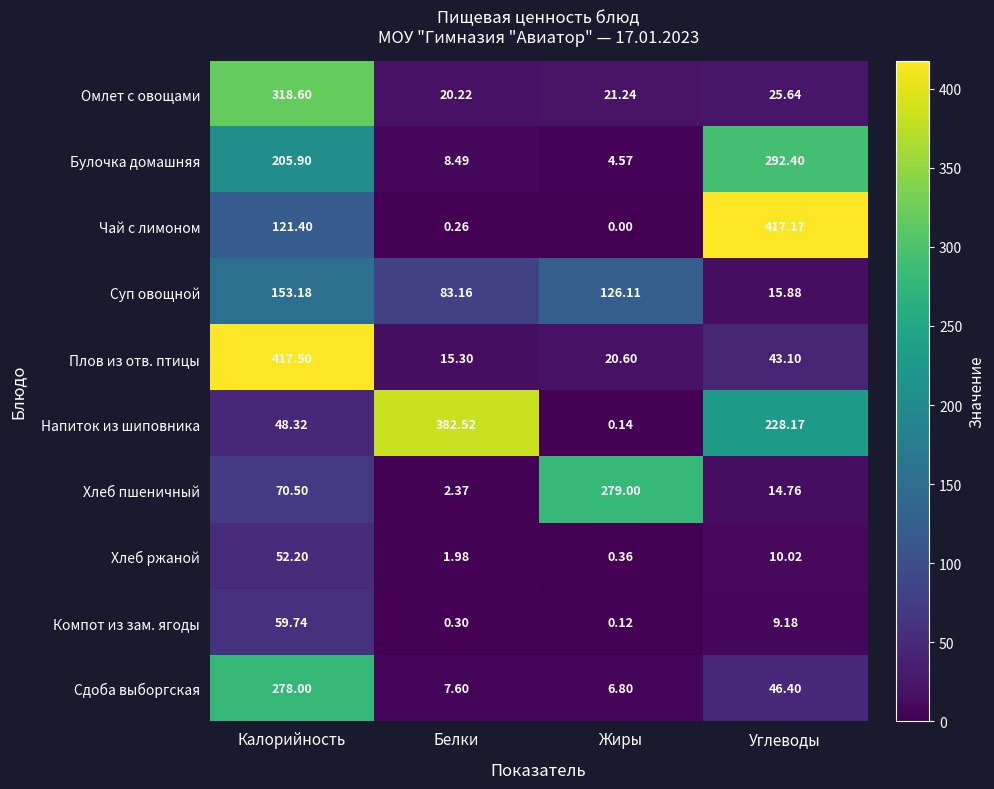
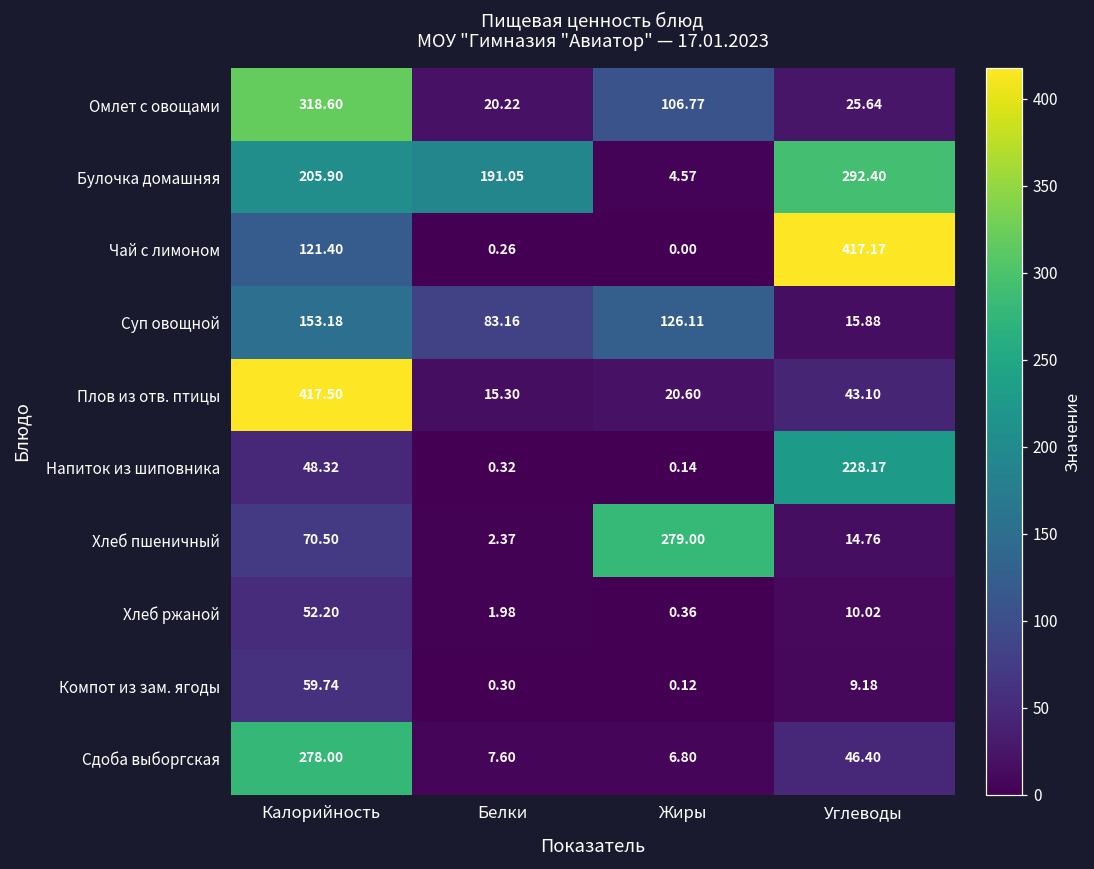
  {
    "Омлет с овощами": {
      "Калорийность": 318.60,
      "Белки": 20.22,
-     "Жиры": 21.24,
+     "Жиры": 106.77,
      "Углеводы": 25.64
    },
    "Булочка домашняя": {
      "Калорийность": 205.90,
-     "Белки": 8.49,
+     "Белки": 191.05,
      "Жиры": 4.57,
      "Углеводы": 292.40
    },
    "Чай с лимоном": {
      "Калорийность": 121.40,
      "Белки": 0.26,
      "Жиры": 0.00,
      "Углеводы": 417.17
    },
    "Суп овощной": {
      "Калорийность": 153.18,
      "Белки": 83.16,
      "Жиры": 126.11,
      "Углеводы": 15.88
    },
    "Плов из отв. птицы": {
      "Калорийность": 417.50,
      "Белки": 15.30,
      "Жиры": 20.60,
      "Углеводы": 43.10
    },
    "Напиток из шиповника": {
      "Калорийность": 48.32,
-     "Белки": 382.52,
+     "Белки": 0.32,
      "Жиры": 0.14,
      "Углеводы": 228.17
    },
    "Хлеб пшеничный": {
      "Калорийность": 70.50,
      "Белки": 2.37,
      "Жиры": 279.00,
      "Углеводы": 14.76
    },
    "Хлеб ржаной": {
      "Калорийность": 52.20,
      "Белки": 1.98,
      "Жиры": 0.36,
      "Углеводы": 10.02
    },
    "Компот из зам. ягоды": {
      "Калорийность": 59.74,
      "Белки": 0.30,
      "Жиры": 0.12,
      "Углеводы": 9.18
    },
    "Сдоба выборгская": {
      "Калорийность": 278.00,
      "Белки": 7.60,
      "Жиры": 6.80,
      "Углеводы": 46.40
    }
  }
